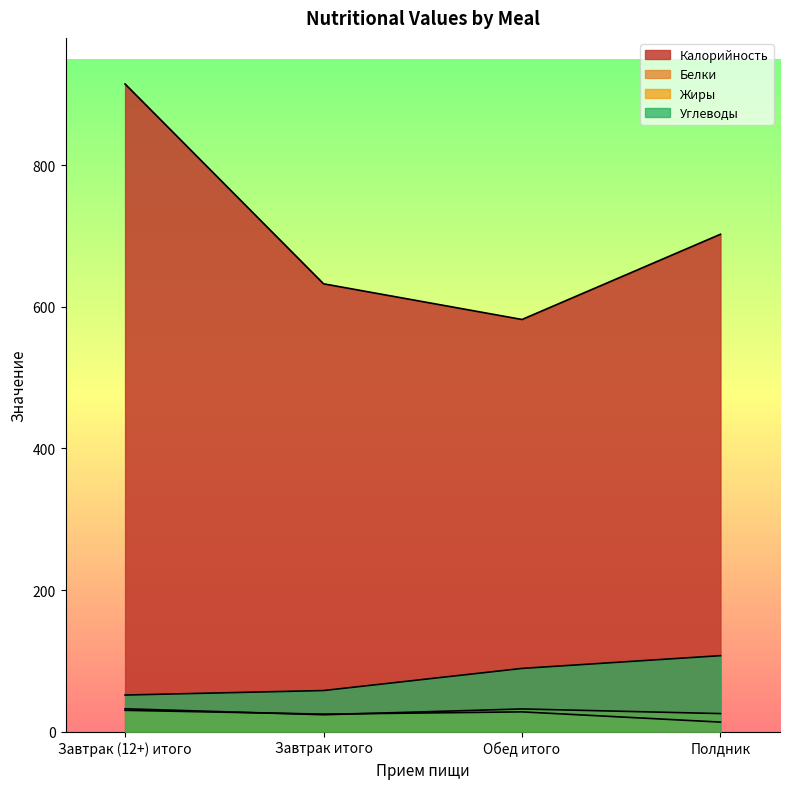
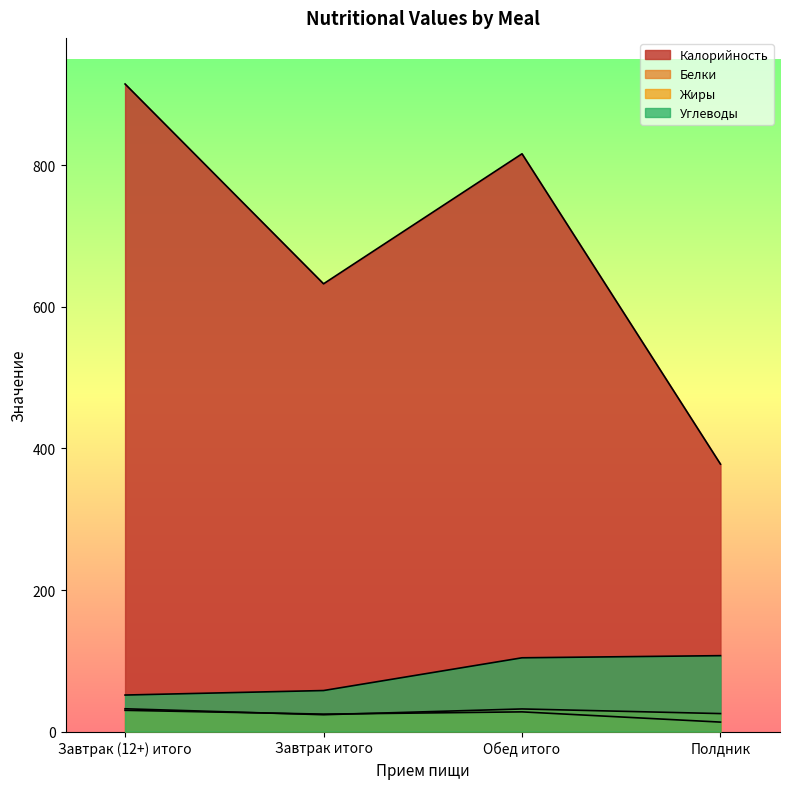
  {
    "Калорийность": {
      "Завтрак (12+) итого": 910,
      "Завтрак итого": 630,
-     "Обед итого": 580,
-     "Полдник": 700
+     "Обед итого": 820,
+     "Полдник": 380
    },
    "Углеводы": {
      "Завтрак (12+) итого": 50,
      "Завтрак итого": 60,
-     "Обед итого": 90,
+     "Обед итого": 100,
      "Полдник": 110
    }
  }
